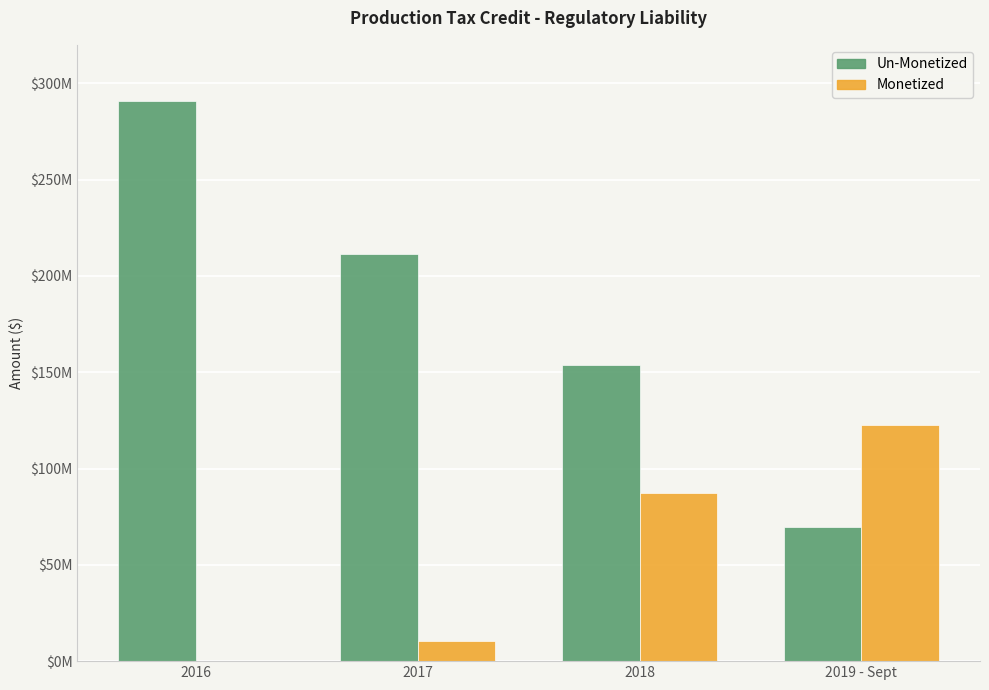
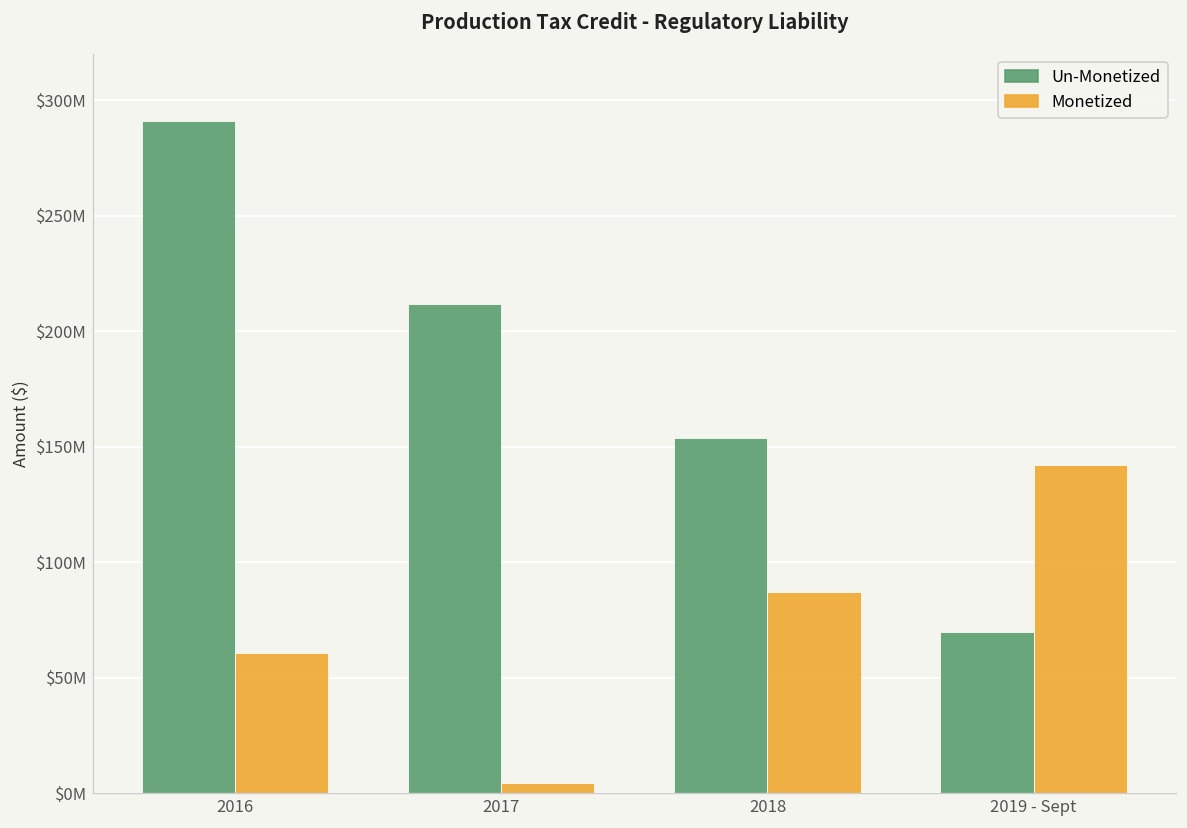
  {
    "Un-Monetized": {
      "2016": "$291000000",
      "2017": "$212000000",
      "2018": "$154000000",
      "2019 - Sept": "$70000000"
    },
    "Monetized": {
-     "2016": "$0",
-     "2017": "$10000000",
+     "2016": "$61000000",
+     "2017": "$4000000",
      "2018": "$87000000",
-     "2019 - Sept": "$123000000"
+     "2019 - Sept": "$142000000"
    }
  }
